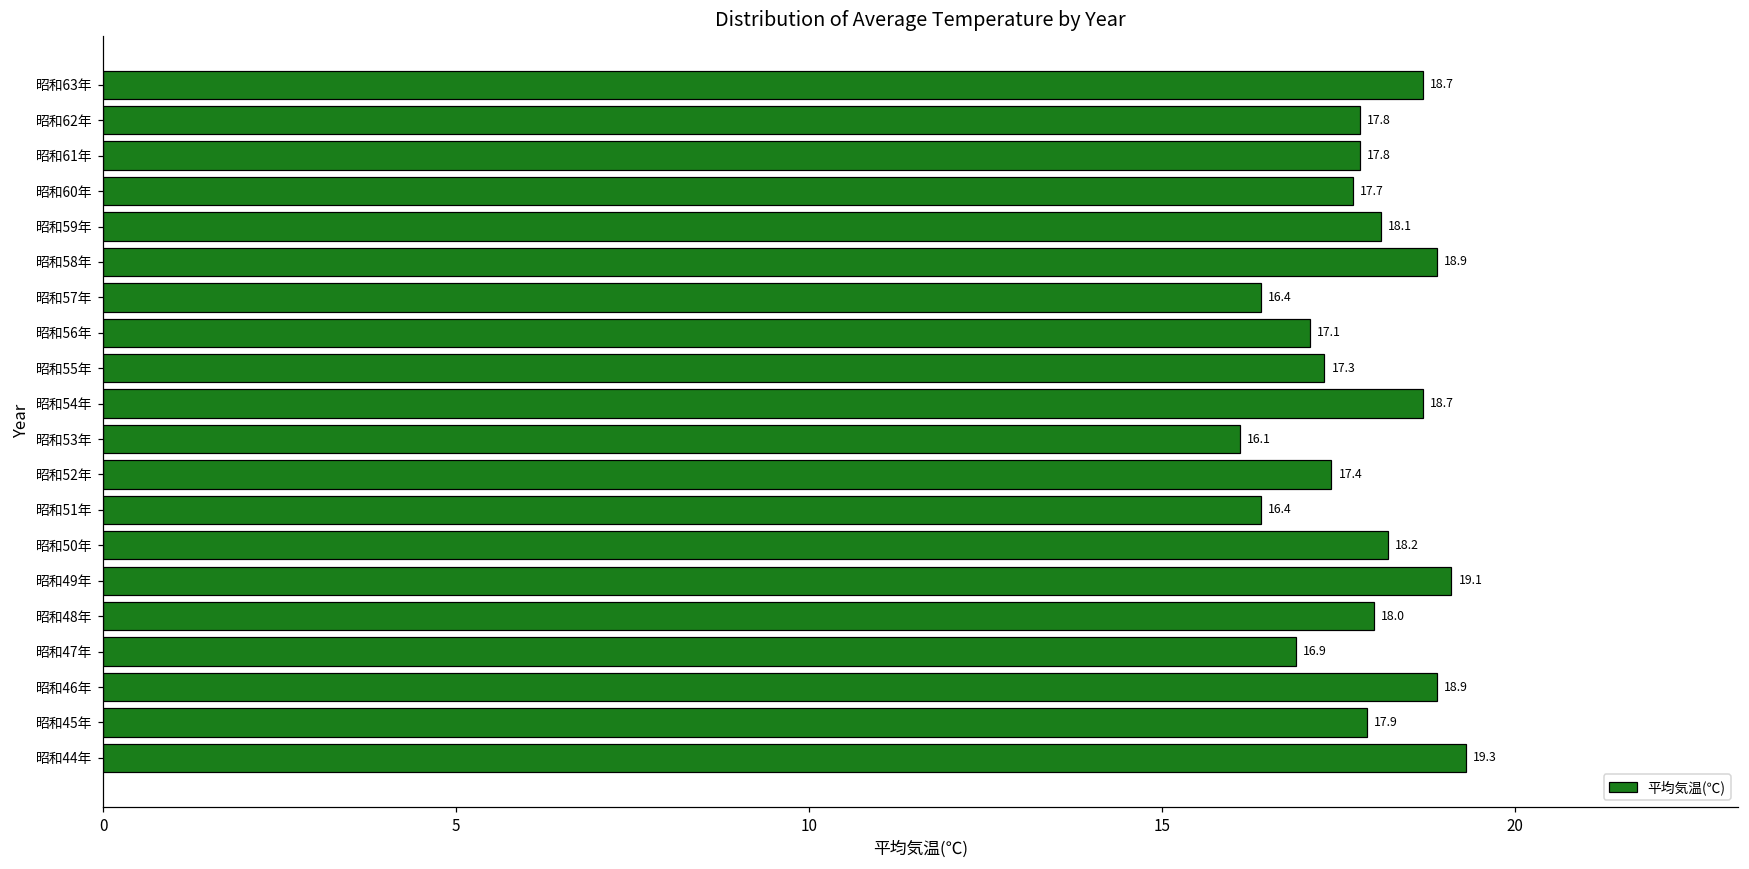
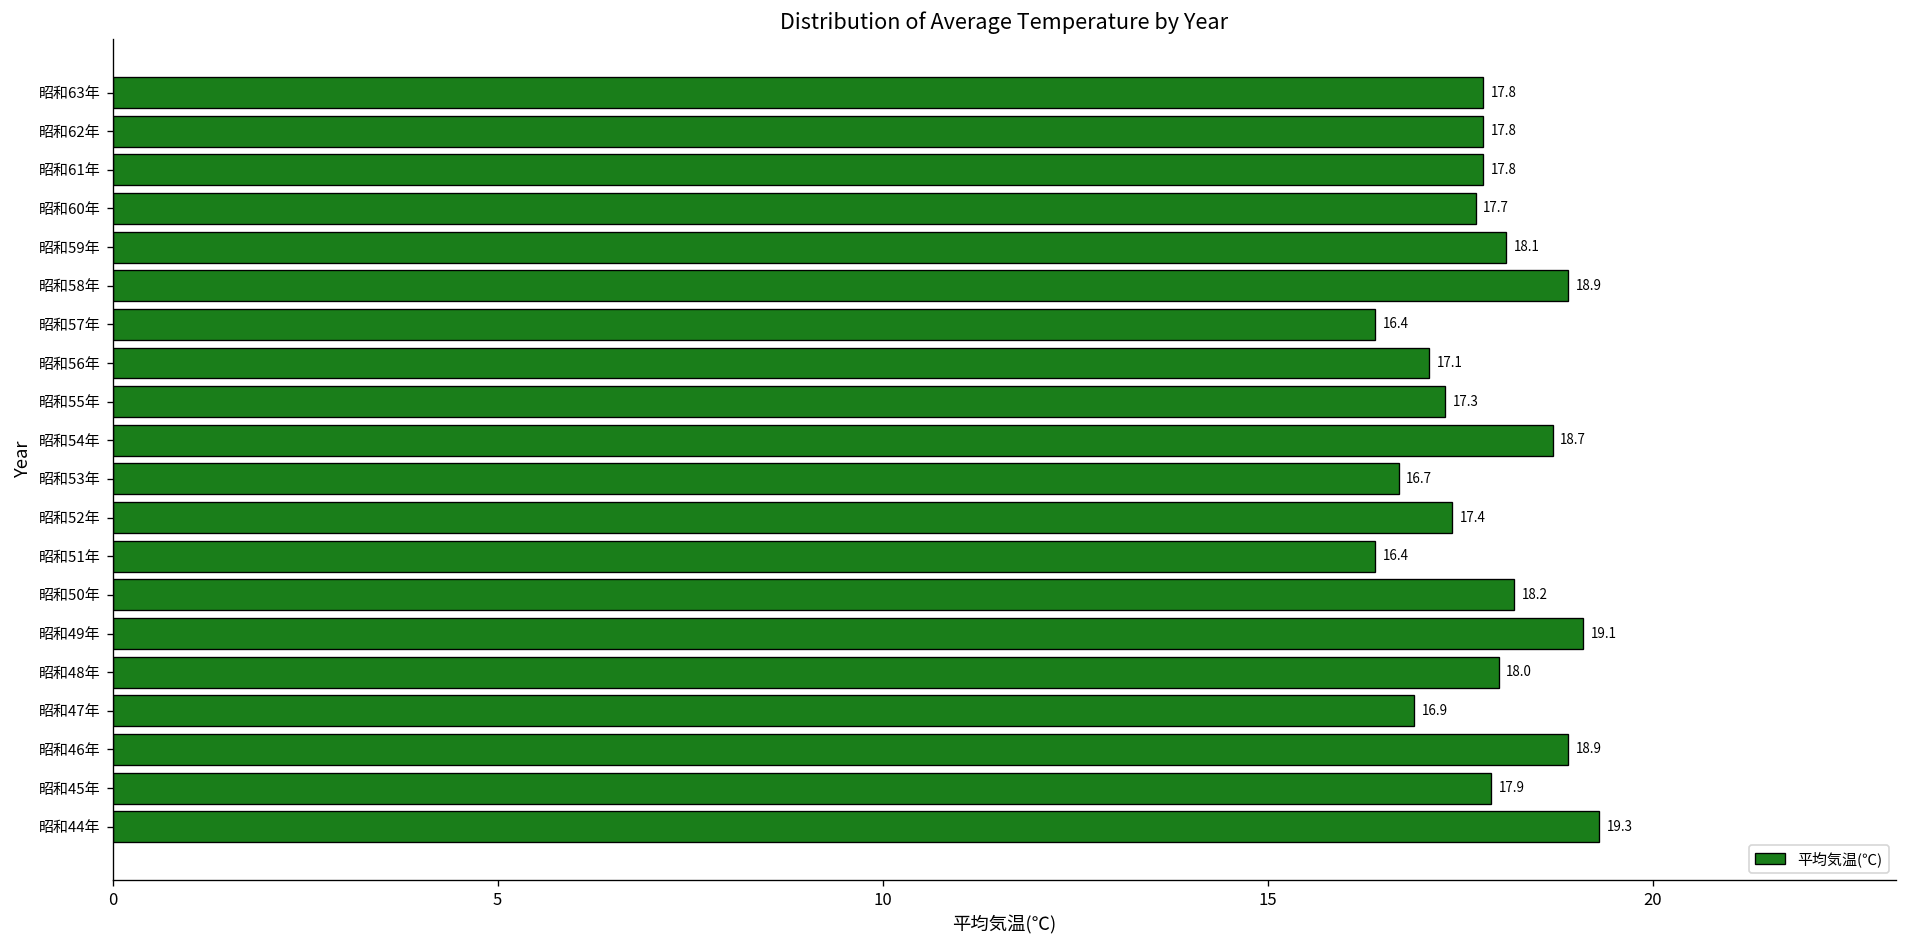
  {
-   "昭和63年": 18.7,
+   "昭和63年": 17.8,
    "昭和62年": 17.8,
    "昭和61年": 17.8,
    "昭和60年": 17.7,
    "昭和59年": 18.1,
    "昭和58年": 18.9,
    "昭和57年": 16.4,
    "昭和56年": 17.1,
    "昭和55年": 17.3,
    "昭和54年": 18.7,
-   "昭和53年": 16.1,
+   "昭和53年": 16.7,
    "昭和52年": 17.4,
    "昭和51年": 16.4,
    "昭和50年": 18.2,
    "昭和49年": 19.1,
    "昭和48年": 18.0,
    "昭和47年": 16.9,
    "昭和46年": 18.9,
    "昭和45年": 17.9,
    "昭和44年": 19.3
  }
